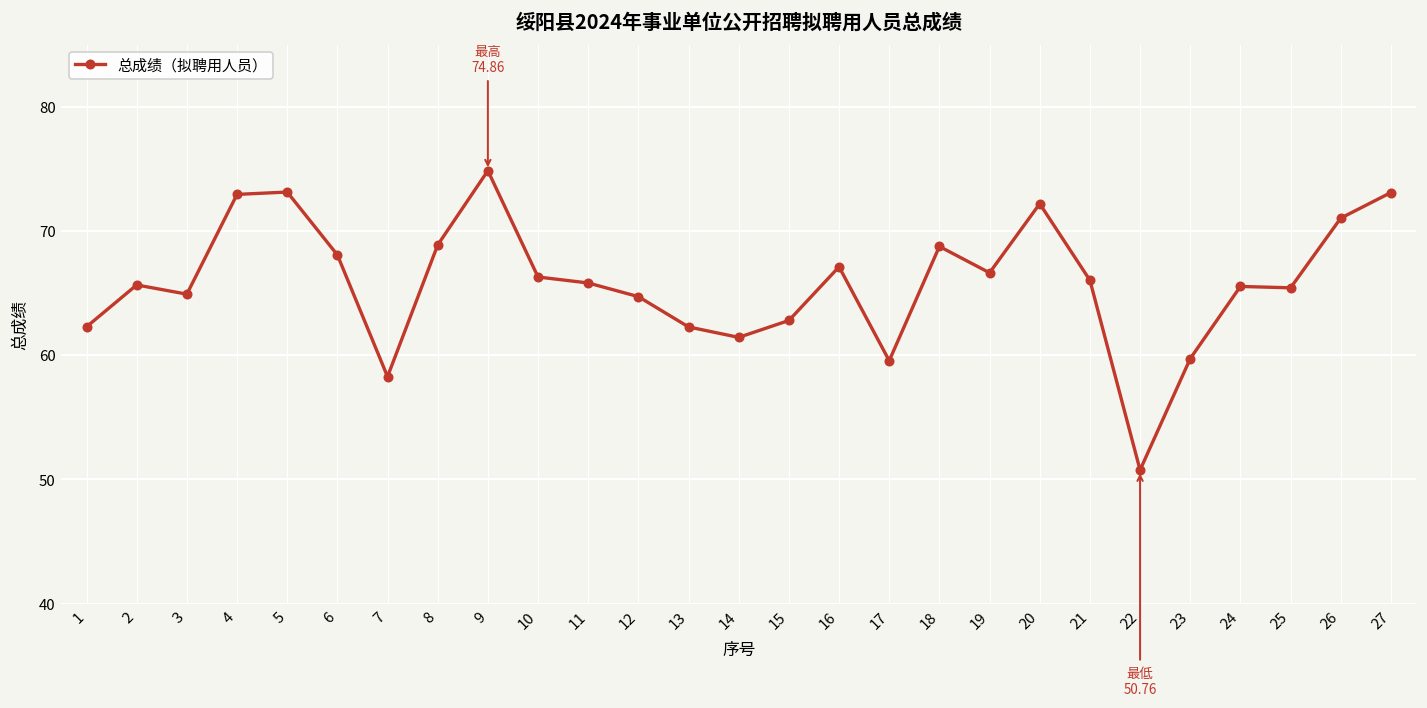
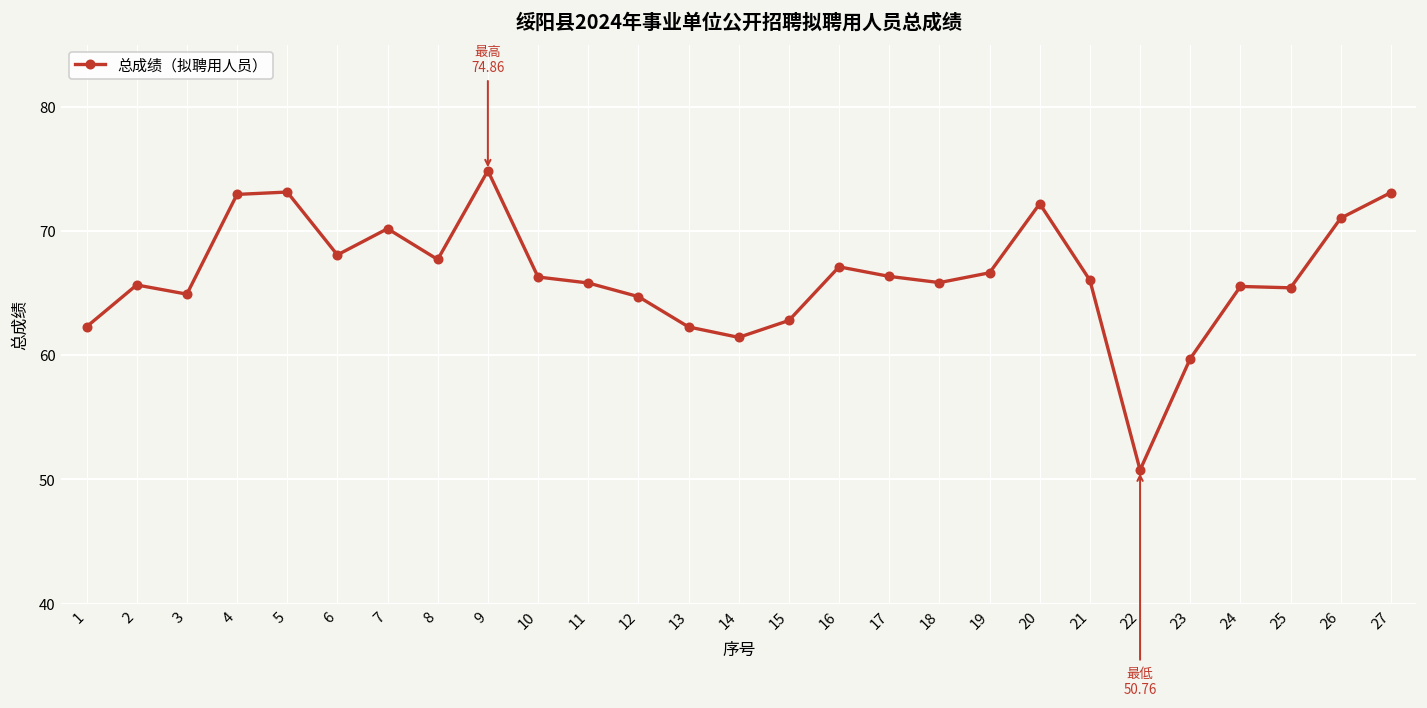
  {
    "1": 62.3,
    "2": 65.7,
    "3": 64.9,
    "4": 73.0,
    "5": 73.1,
    "6": 68.1,
-   "7": 58.3,
-   "8": 68.9,
+   "7": 70.2,
+   "8": 67.7,
    "10": 66.3,
    "11": 65.8,
    "12": 64.7,
    "13": 62.3,
    "14": 61.4,
    "15": 62.8,
    "16": 67.1,
-   "17": 59.6,
-   "18": 68.8,
+   "17": 66.4,
+   "18": 65.9,
    "19": 66.6,
    "20": 72.2,
    "21": 66.0,
    "23": 59.7,
    "24": 65.5,
    "25": 65.4,
    "26": 71.0,
    "27": 73.1
  }
